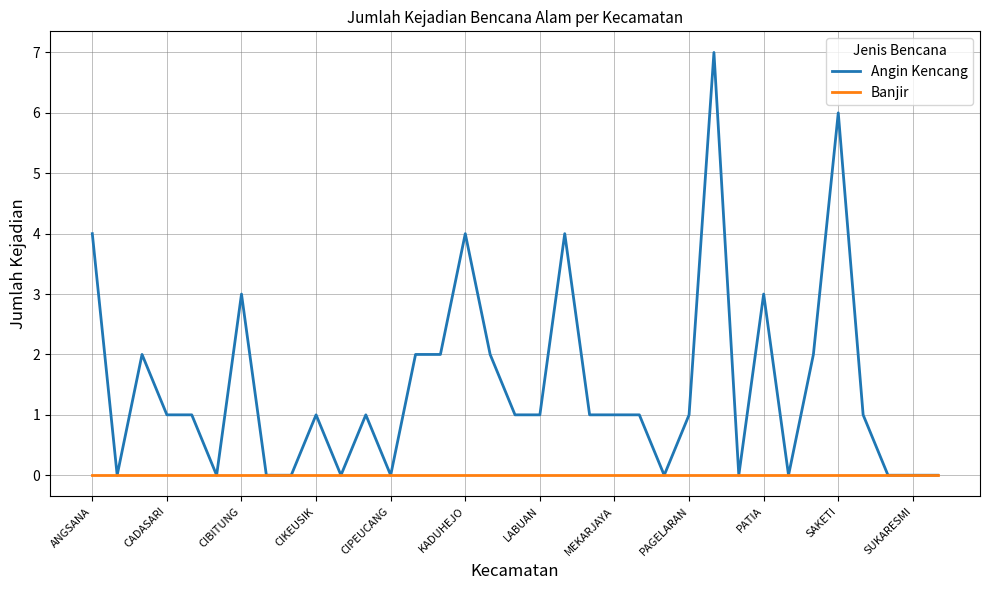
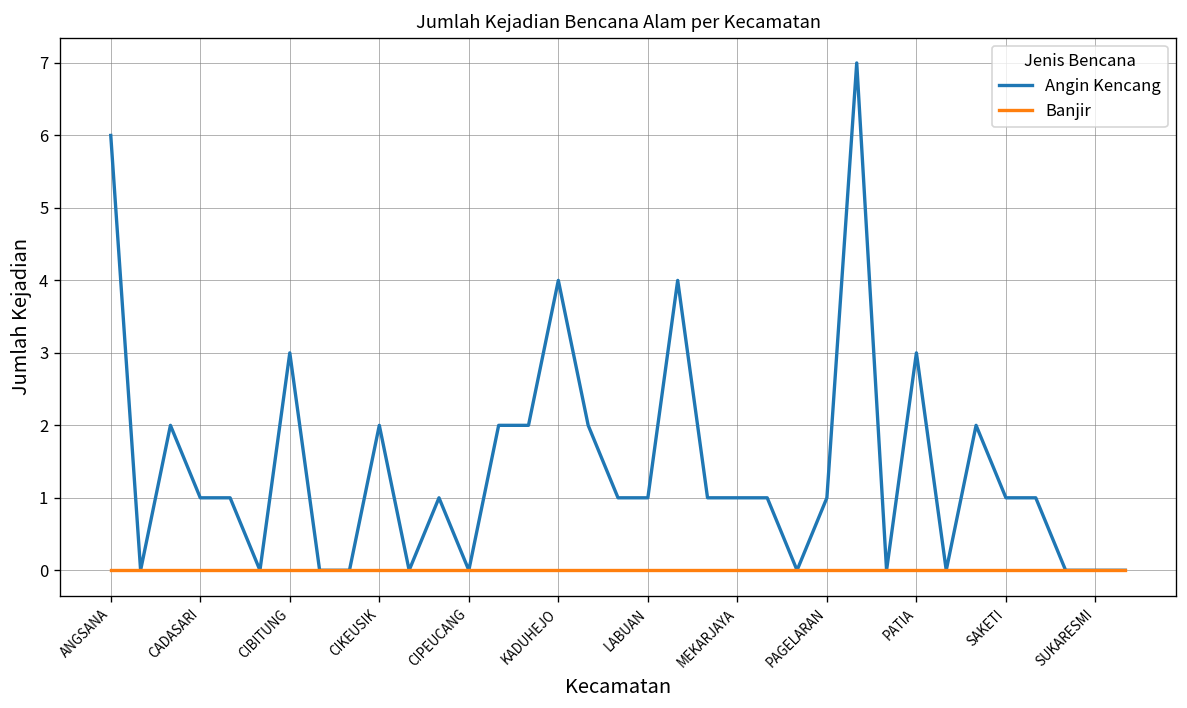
  {
    "Angin Kencang": {
-     "ANGSANA": 4,
+     "ANGSANA": 6,
      "CADASARI": 1,
      "CIBITUNG": 3,
-     "CIKEUSIK": 1,
+     "CIKEUSIK": 2,
      "KADUHEJO": 4,
      "LABUAN": 1,
      "MEKARJAYA": 1,
      "PAGELARAN": 1,
      "PATIA": 3,
-     "SAKETI": 6
+     "SAKETI": 1
    },
    "Banjir": {
      "ANGSANA": 0,
      "CADASARI": 0,
      "CIBITUNG": 0,
      "CIKEUSIK": 0,
      "KADUHEJO": 0,
      "LABUAN": 0,
      "MEKARJAYA": 0,
      "PAGELARAN": 0,
      "PATIA": 0,
      "SAKETI": 0
    }
  }
